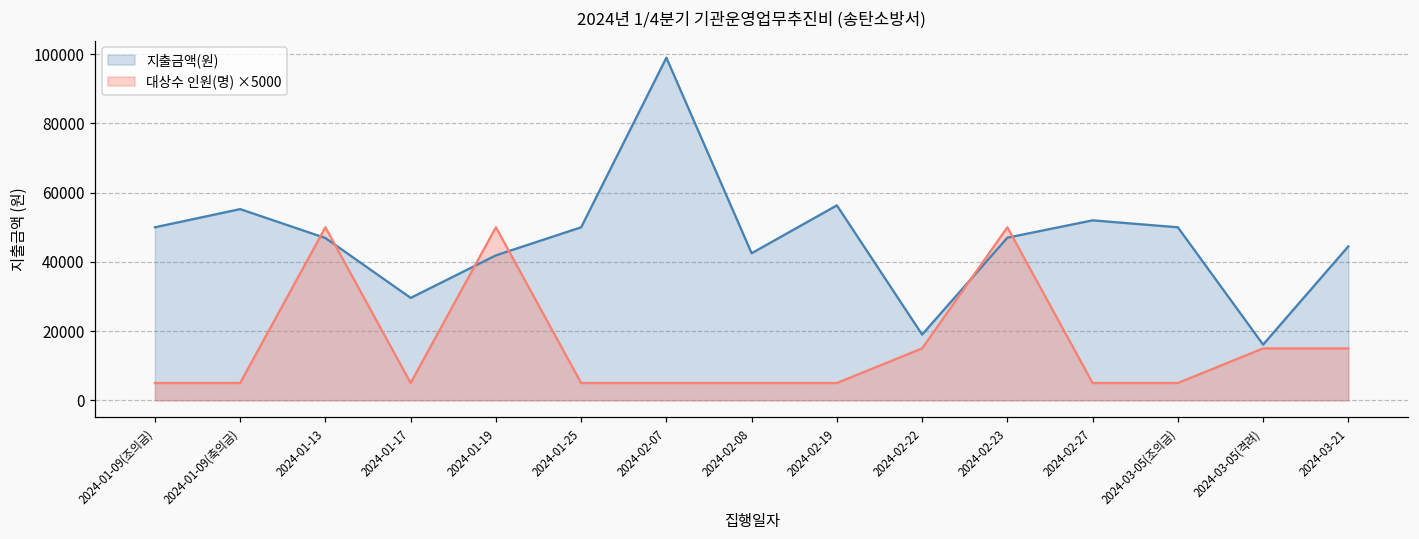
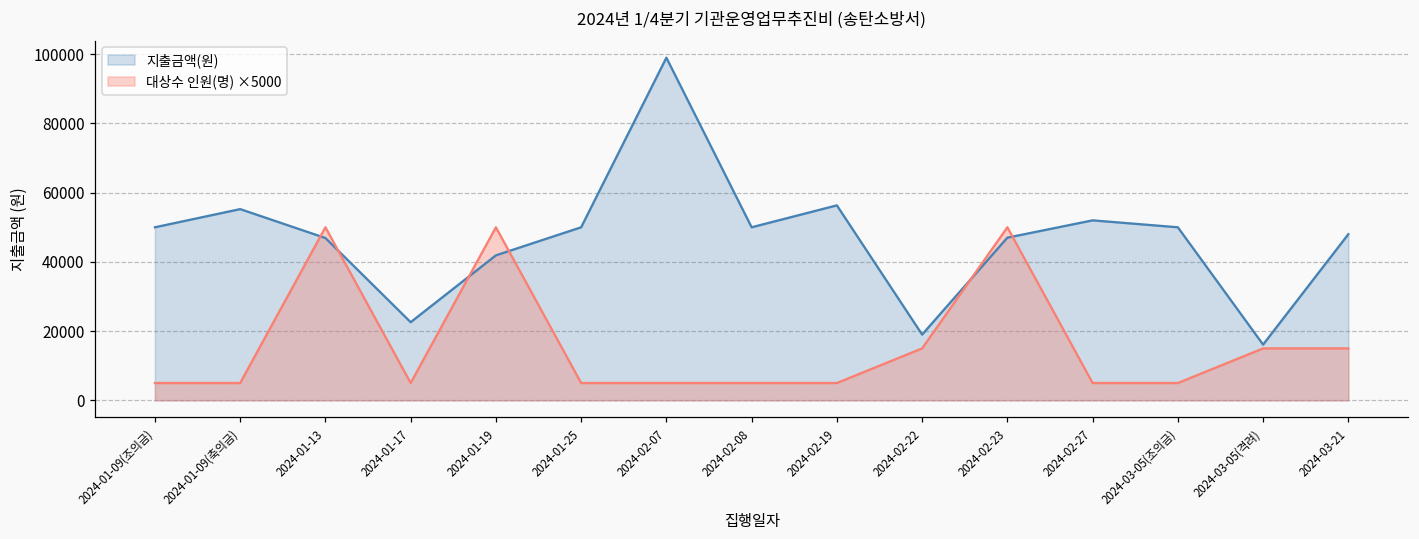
  {
    "지출금액(원)": {
      "2024-01-09(조의금)": 50000,
      "2024-01-09(축의금)": 55000,
      "2024-01-13": 47000,
-     "2024-01-17": 30000,
+     "2024-01-17": 23000,
      "2024-01-19": 42000,
      "2024-01-25": 50000,
      "2024-02-07": 99000,
-     "2024-02-08": 43000,
+     "2024-02-08": 50000,
      "2024-02-19": 56000,
      "2024-02-22": 19000,
      "2024-02-23": 47000,
      "2024-02-27": 52000,
      "2024-03-05(조의금)": 50000,
      "2024-03-05(격려)": 16000,
-     "2024-03-21": 44000
+     "2024-03-21": 48000
    },
    "대상수 인원(명) ×5000": {
      "2024-01-09(조의금)": 5000,
      "2024-01-09(축의금)": 5000,
      "2024-01-13": 50000,
      "2024-01-17": 5000,
      "2024-01-19": 50000,
      "2024-01-25": 5000,
      "2024-02-07": 5000,
      "2024-02-08": 5000,
      "2024-02-19": 5000,
      "2024-02-22": 15000,
      "2024-02-23": 50000,
      "2024-02-27": 5000,
      "2024-03-05(조의금)": 5000,
      "2024-03-05(격려)": 15000,
      "2024-03-21": 15000
    }
  }
